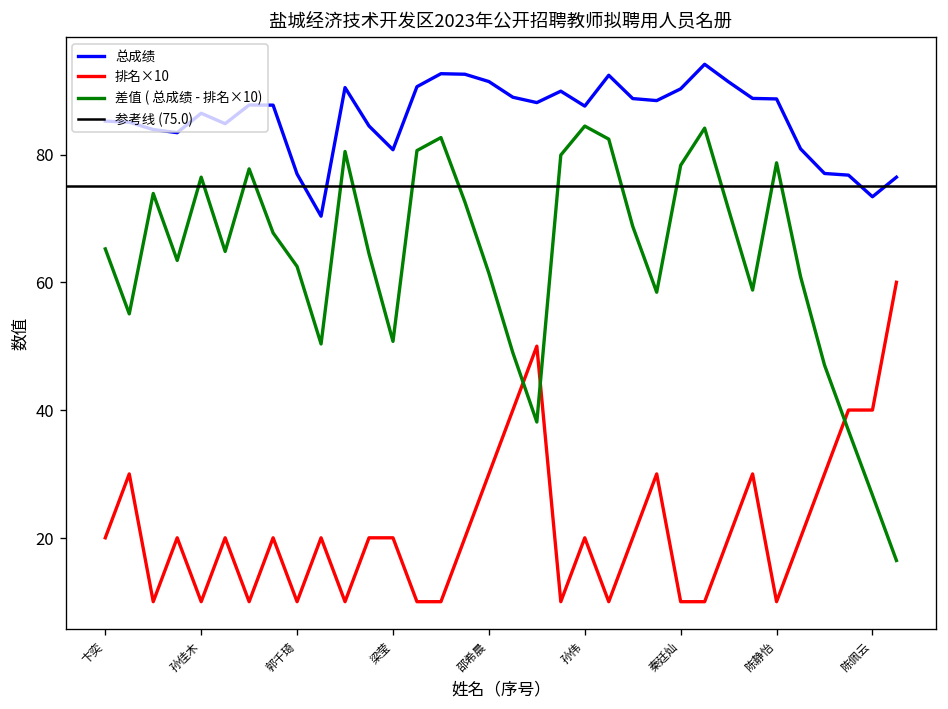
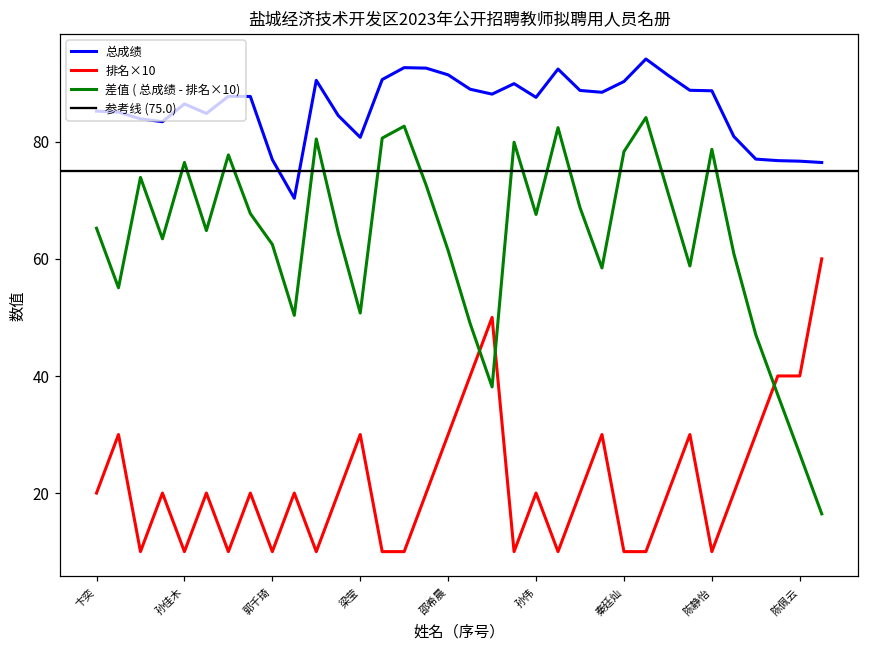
  {
    "总成绩": {
      "郭千琦": 77,
      "梁莹": 81,
      "邵希晨": 91,
      "孙伟": 88,
      "秦廷灿": 90,
      "陈静怡": 89,
-     "陈佩云": 73
+     "陈佩云": 77
    },
    "排名×10": {
      "卞奕": 20,
      "孙佳木": 10,
      "郭千琦": 10,
-     "梁莹": 20,
+     "梁莹": 30,
      "邵希晨": 30,
      "孙伟": 20,
      "秦廷灿": 10,
      "陈静怡": 10,
      "陈佩云": 40
    },
    "差值 ( 总成绩 - 排名×10)": {
      "卞奕": 65,
      "孙佳木": 76,
      "郭千琦": 62,
      "梁莹": 51,
      "邵希晨": 61,
-     "孙伟": 84,
+     "孙伟": 68,
      "秦廷灿": 78,
      "陈静怡": 79,
      "陈佩云": 27
    }
  }
